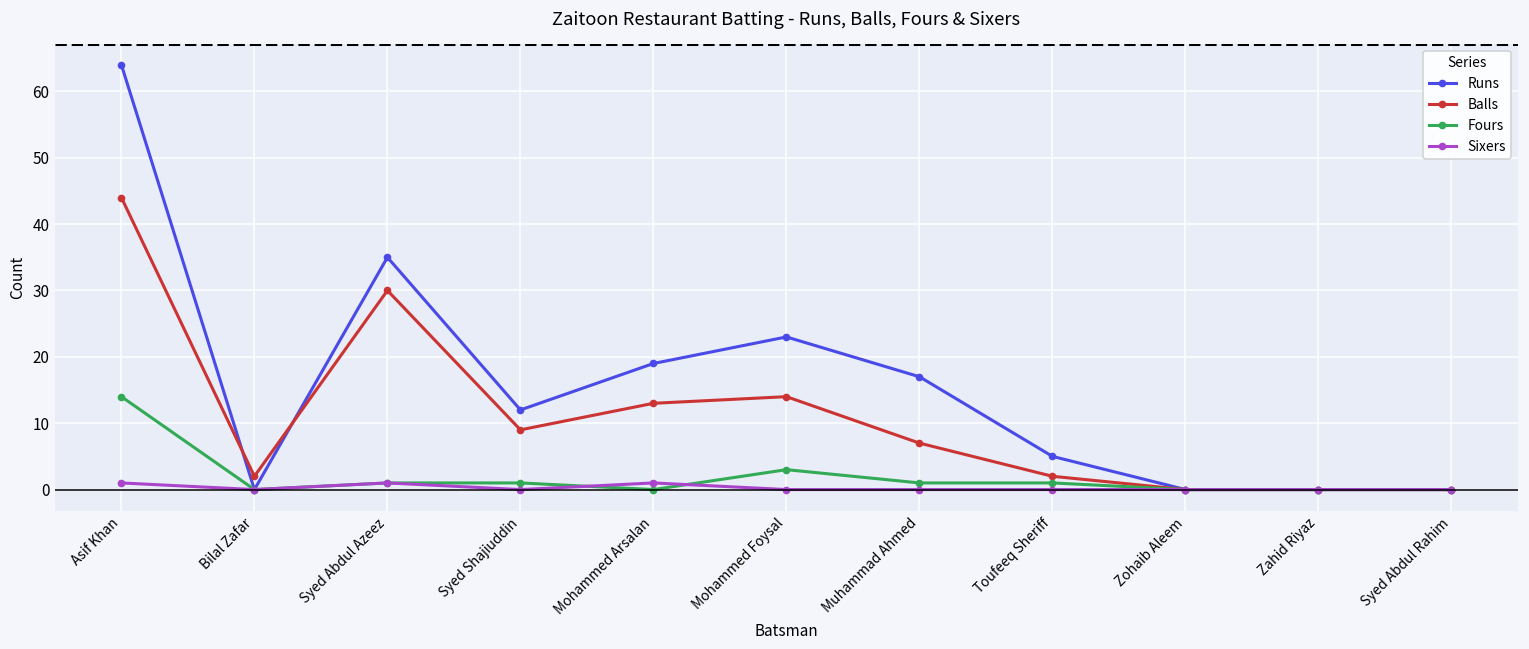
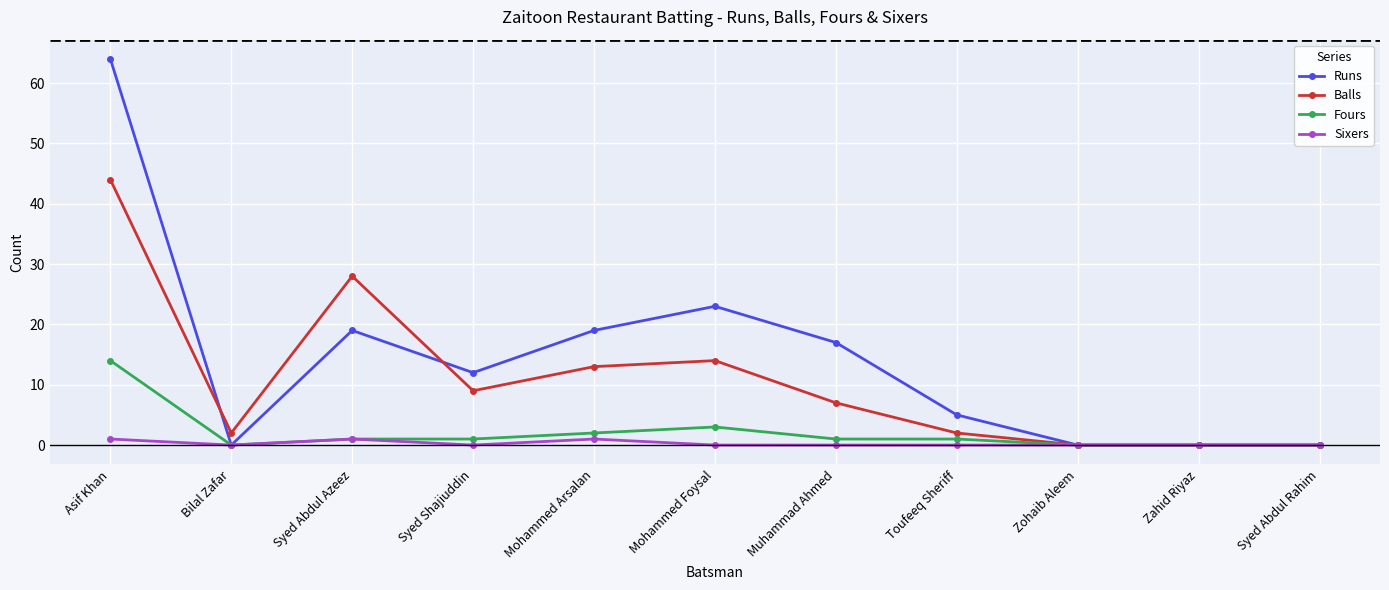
  {
    "Runs": {
      "Asif Khan": 64,
-     "Syed Abdul Azeez": 35,
+     "Syed Abdul Azeez": 19,
      "Syed Shajiuddin": 12,
      "Mohammed Arsalan": 19,
      "Mohammed Foysal": 23,
      "Muhammad Ahmed": 17,
      "Toufeeq Sheriff": 5
    },
    "Balls": {
      "Asif Khan": 44,
      "Bilal Zafar": 2,
-     "Syed Abdul Azeez": 30,
+     "Syed Abdul Azeez": 28,
      "Syed Shajiuddin": 9,
      "Mohammed Arsalan": 13,
      "Mohammed Foysal": 14,
      "Muhammad Ahmed": 7,
      "Toufeeq Sheriff": 2
    },
    "Fours": {
      "Asif Khan": 14,
      "Syed Shajiuddin": 1,
-     "Mohammed Arsalan": 0,
+     "Mohammed Arsalan": 2,
      "Mohammed Foysal": 3,
      "Muhammad Ahmed": 1,
      "Toufeeq Sheriff": 1
    },
    "Sixers": {
      "Asif Khan": 1,
      "Syed Shajiuddin": 0,
      "Mohammed Arsalan": 1,
      "Mohammed Foysal": 0,
      "Muhammad Ahmed": 0,
      "Toufeeq Sheriff": 0
    }
  }
